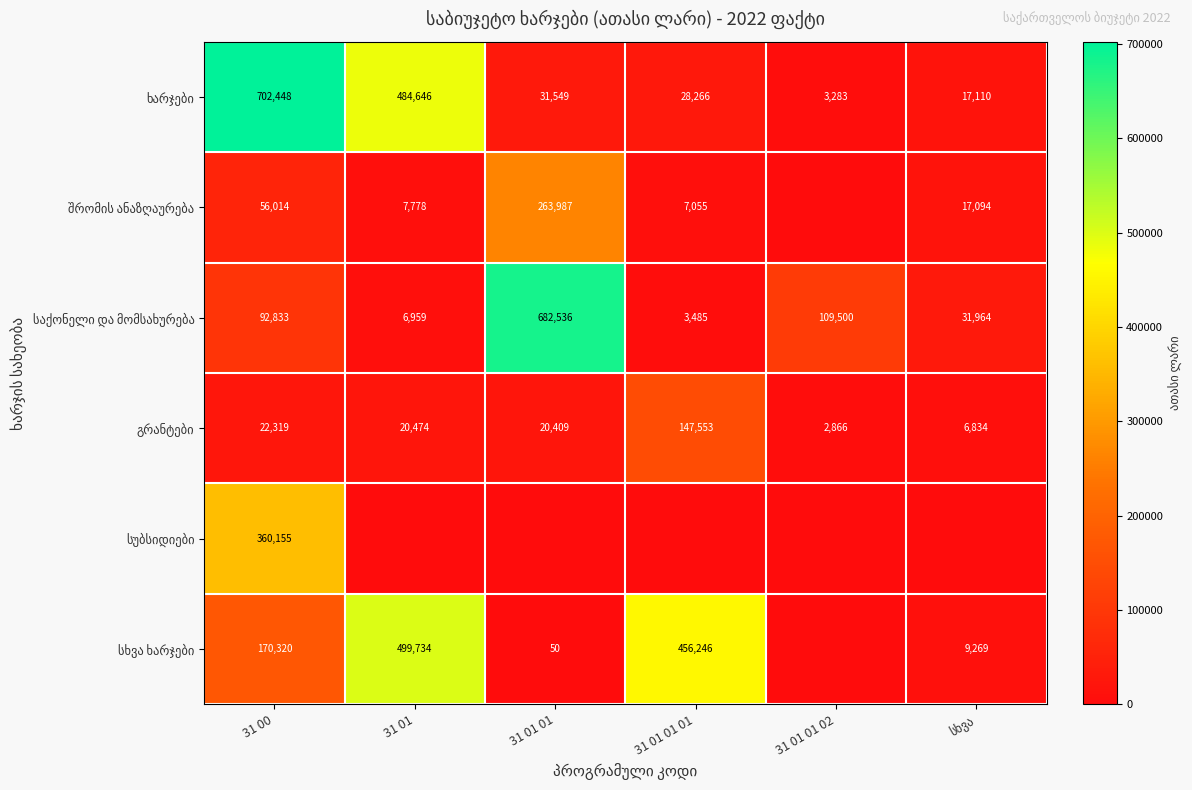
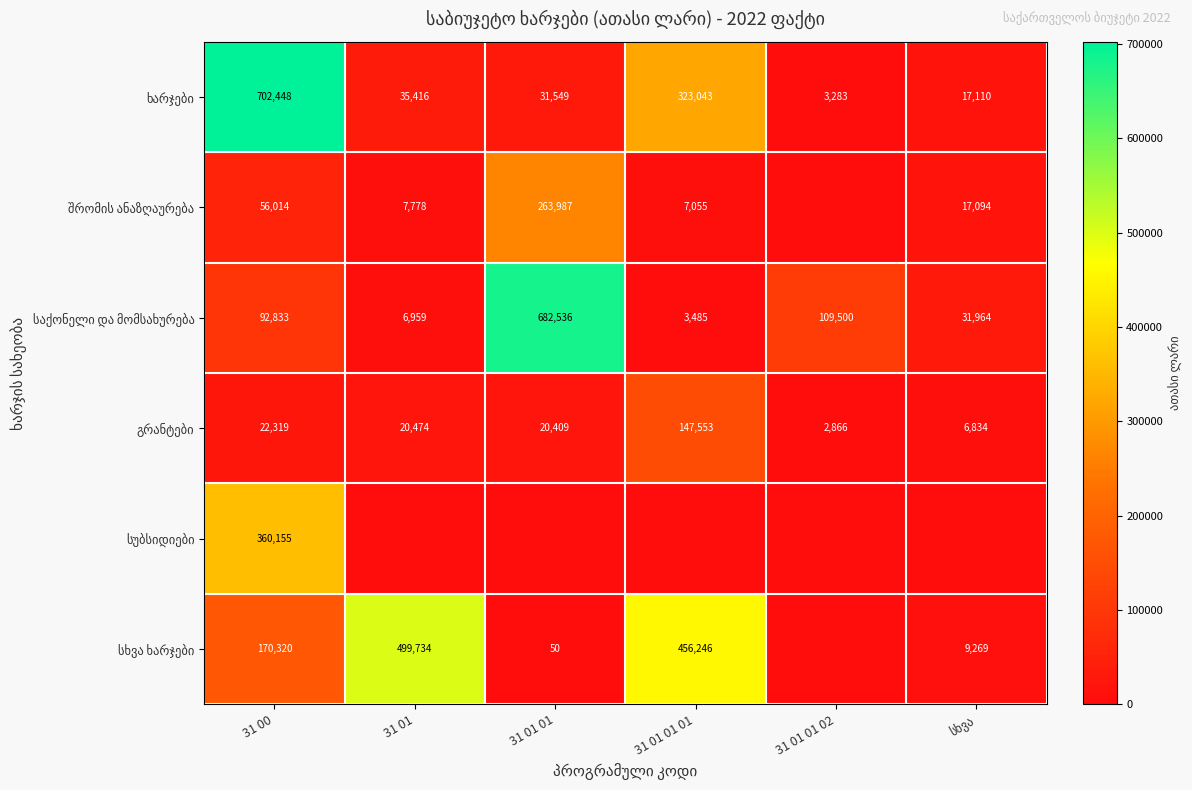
  {
    "ხარჯები": {
      "31 00": "702,448",
-     "31 01": "484,646",
+     "31 01": "35,416",
      "31 01 01": "31,549",
-     "31 01 01 01": "28,266",
+     "31 01 01 01": "323,043",
      "31 01 01 02": "3,283",
      "სხვა": "17,110"
    },
    "შრომის ანაზღაურება": {
      "31 00": "56,014",
      "31 01": "7,778",
      "31 01 01": "263,987",
      "31 01 01 01": "7,055",
      "სხვა": "17,094"
    },
    "საქონელი და მომსახურება": {
      "31 00": "92,833",
      "31 01": "6,959",
      "31 01 01": "682,536",
      "31 01 01 01": "3,485",
      "31 01 01 02": "109,500",
      "სხვა": "31,964"
    },
    "გრანტები": {
      "31 00": "22,319",
      "31 01": "20,474",
      "31 01 01": "20,409",
      "31 01 01 01": "147,553",
      "31 01 01 02": "2,866",
      "სხვა": "6,834"
    },
    "სუბსიდიები": {
      "31 00": "360,155"
    },
    "სხვა ხარჯები": {
      "31 00": "170,320",
      "31 01": "499,734",
      "31 01 01": "50",
      "31 01 01 01": "456,246",
      "სხვა": "9,269"
    }
  }
